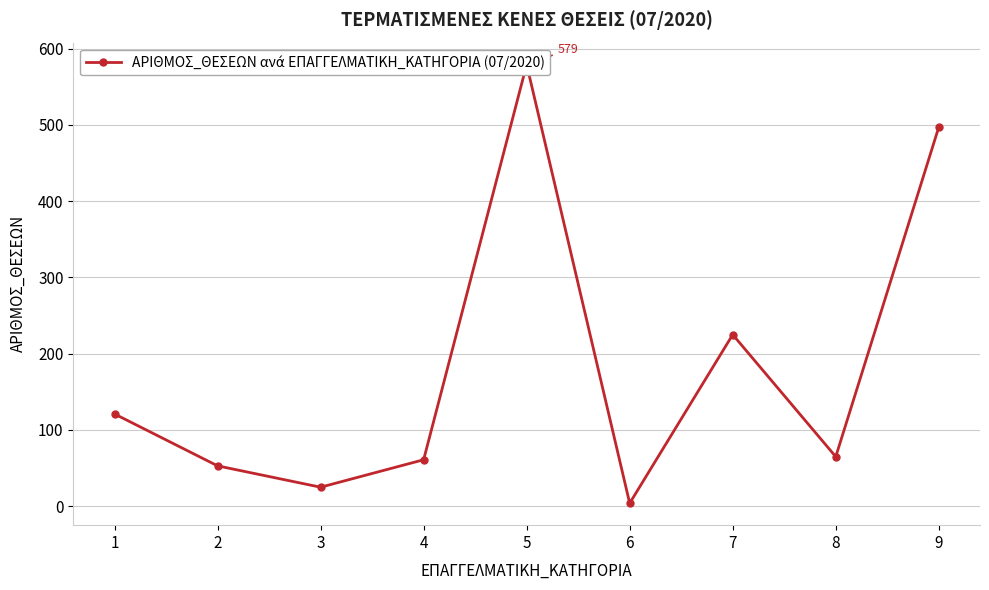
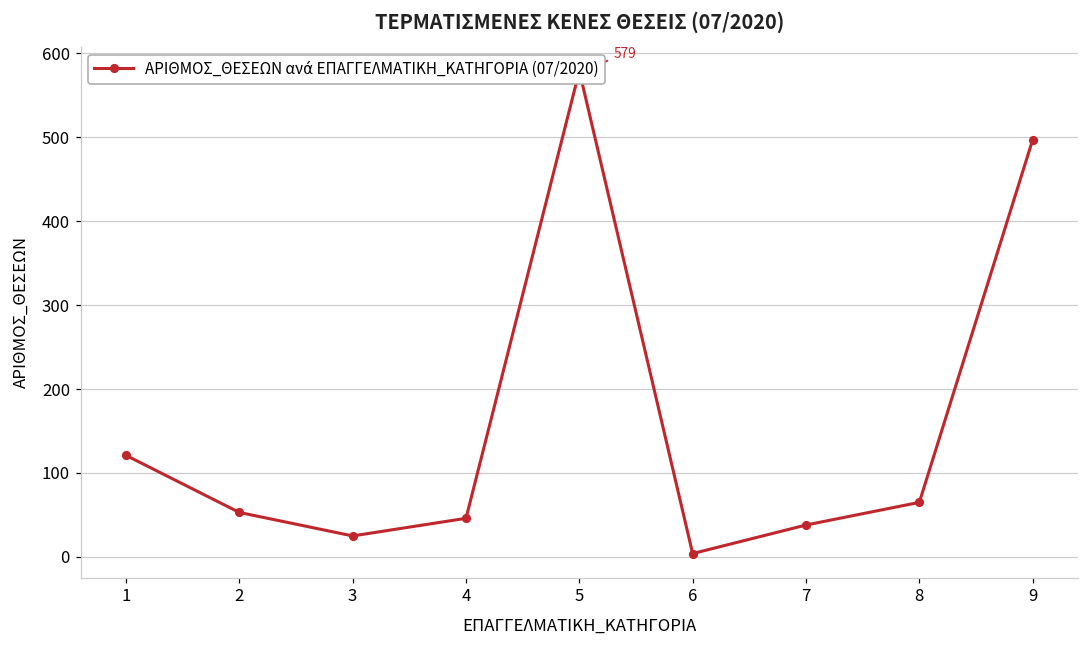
  {
    "1": 120,
    "2": 50,
    "3": 30,
-   "4": 60,
+   "4": 50,
    "6": 0,
-   "7": 230,
+   "7": 40,
    "8": 70,
    "9": 500
  }
